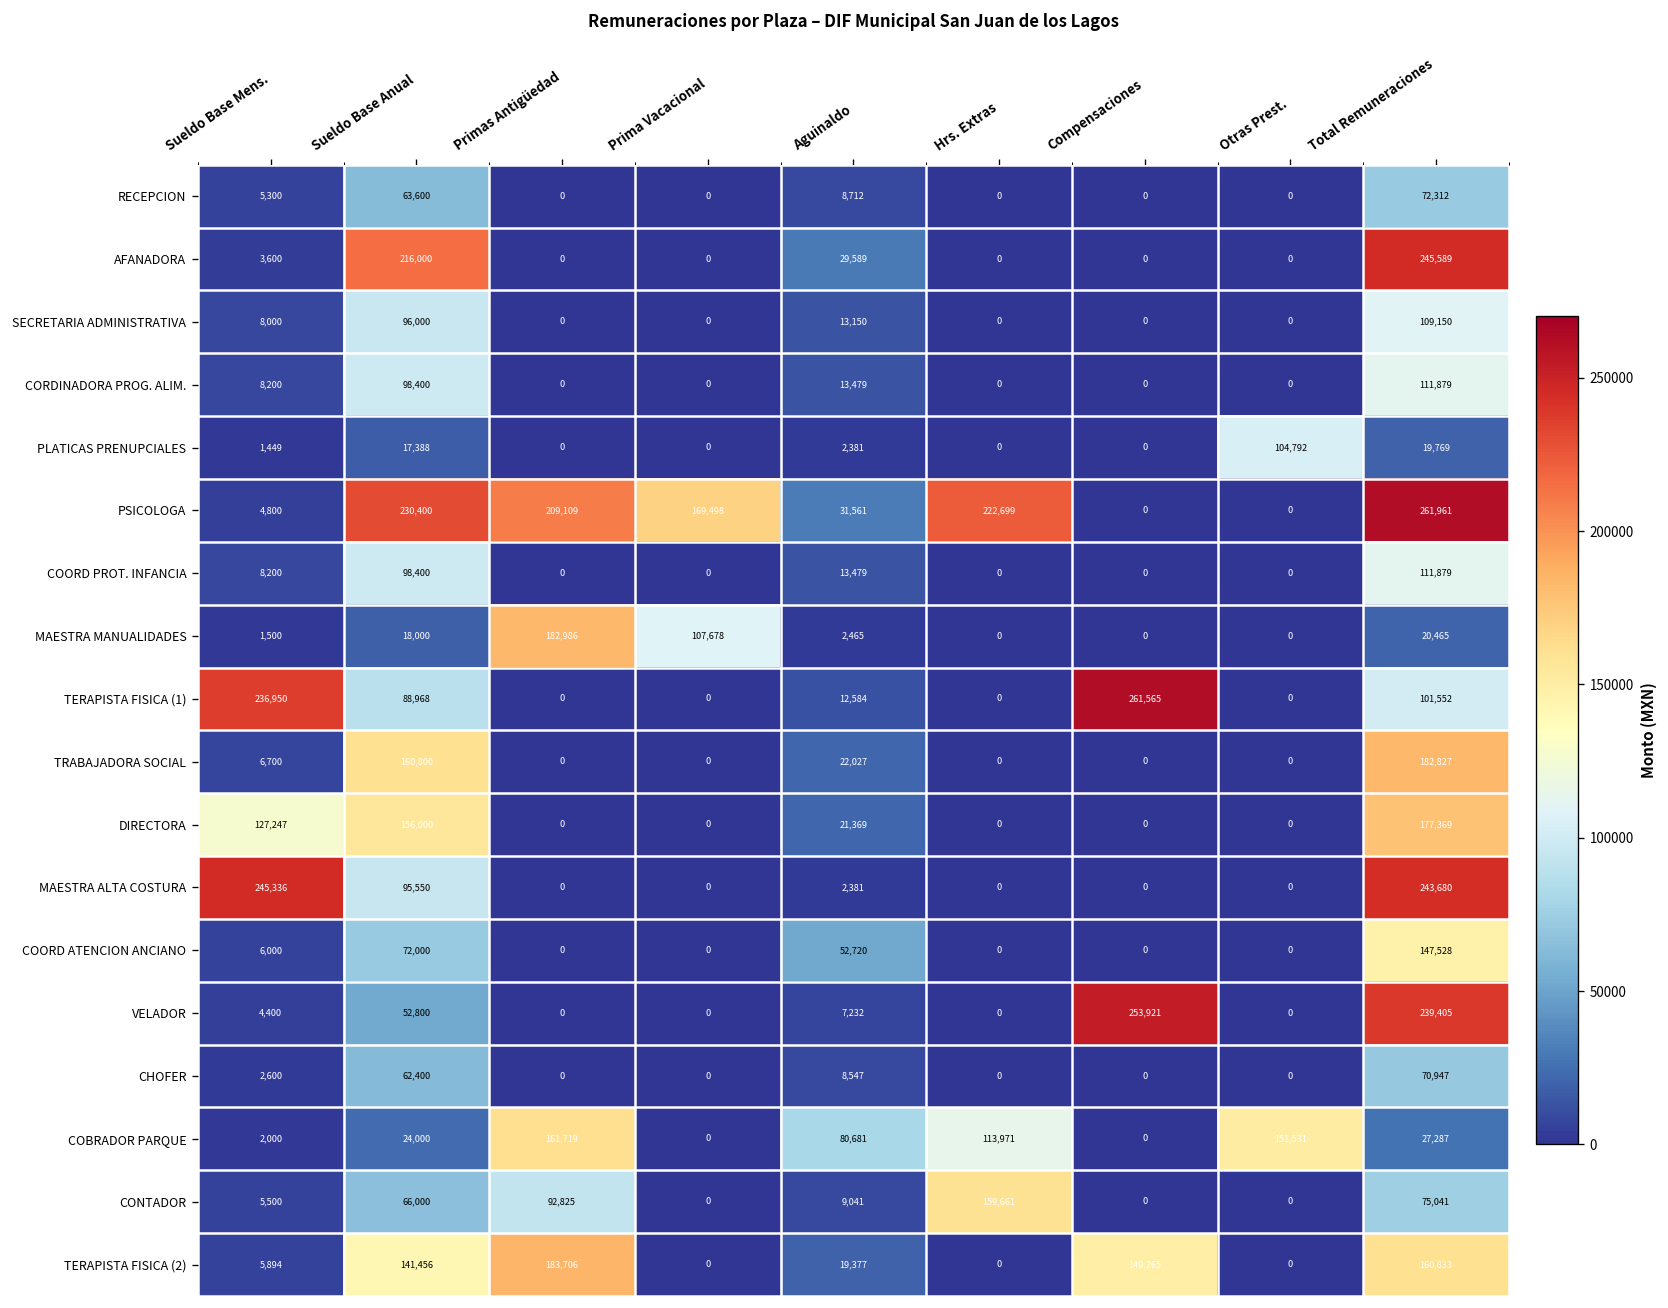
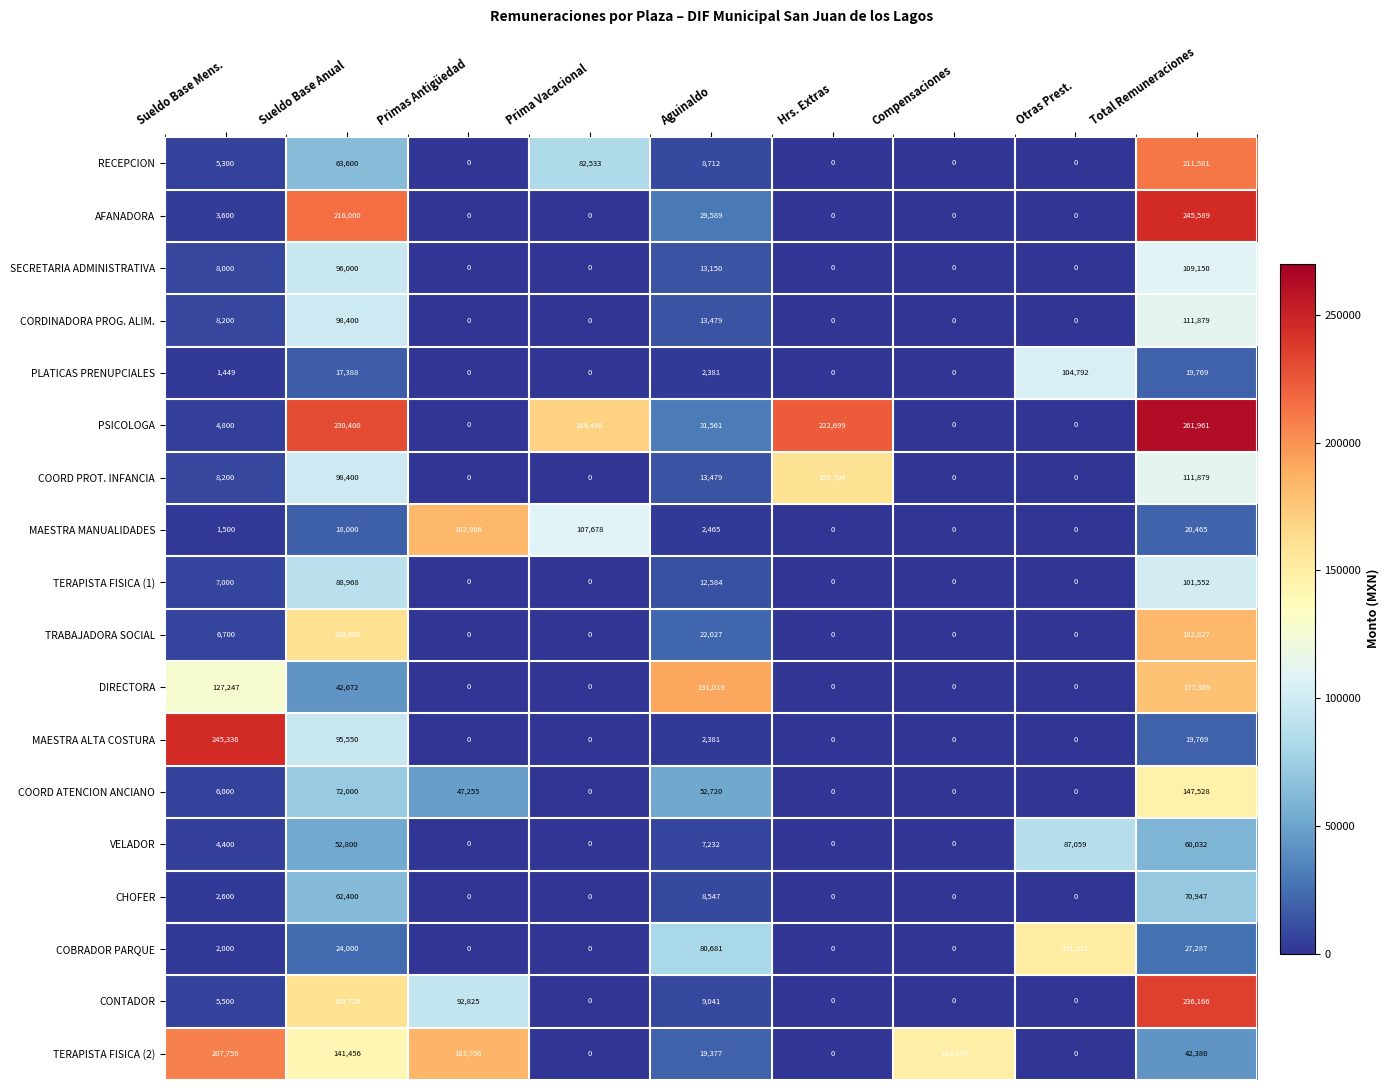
  {
    "RECEPCION": {
      "Sueldo Base Mens.": "5,300",
      "Sueldo Base Anual": "63,600",
      "Primas Antigüedad": "0",
-     "Prima Vacacional": "0",
+     "Prima Vacacional": "82,533",
      "Aguinaldo": "8,712",
      "Hrs. Extras": "0",
      "Compensaciones": "0",
      "Otras Prest.": "0",
-     "Total Remuneraciones": "72,312"
+     "Total Remuneraciones": "211,581"
    },
    "AFANADORA": {
      "Sueldo Base Mens.": "3,600",
      "Sueldo Base Anual": "216,000",
      "Primas Antigüedad": "0",
      "Prima Vacacional": "0",
      "Aguinaldo": "29,589",
      "Hrs. Extras": "0",
      "Compensaciones": "0",
      "Otras Prest.": "0",
      "Total Remuneraciones": "245,589"
    },
    "SECRETARIA ADMINISTRATIVA": {
      "Sueldo Base Mens.": "8,000",
      "Sueldo Base Anual": "96,000",
      "Primas Antigüedad": "0",
      "Prima Vacacional": "0",
      "Aguinaldo": "13,150",
      "Hrs. Extras": "0",
      "Compensaciones": "0",
      "Otras Prest.": "0",
      "Total Remuneraciones": "109,150"
    },
    "CORDINADORA PROG. ALIM.": {
      "Sueldo Base Mens.": "8,200",
      "Sueldo Base Anual": "98,400",
      "Primas Antigüedad": "0",
      "Prima Vacacional": "0",
      "Aguinaldo": "13,479",
      "Hrs. Extras": "0",
      "Compensaciones": "0",
      "Otras Prest.": "0",
      "Total Remuneraciones": "111,879"
    },
    "PLATICAS PRENUPCIALES": {
      "Sueldo Base Mens.": "1,449",
      "Sueldo Base Anual": "17,388",
      "Primas Antigüedad": "0",
      "Prima Vacacional": "0",
      "Aguinaldo": "2,381",
      "Hrs. Extras": "0",
      "Compensaciones": "0",
      "Otras Prest.": "104,792",
      "Total Remuneraciones": "19,769"
    },
    "PSICOLOGA": {
      "Sueldo Base Mens.": "4,800",
      "Sueldo Base Anual": "230,400",
-     "Primas Antigüedad": "209,109",
+     "Primas Antigüedad": "0",
      "Prima Vacacional": "169,498",
      "Aguinaldo": "31,561",
      "Hrs. Extras": "222,699",
      "Compensaciones": "0",
      "Otras Prest.": "0",
      "Total Remuneraciones": "261,961"
    },
    "COORD PROT. INFANCIA": {
      "Sueldo Base Mens.": "8,200",
      "Sueldo Base Anual": "98,400",
      "Primas Antigüedad": "0",
      "Prima Vacacional": "0",
      "Aguinaldo": "13,479",
-     "Hrs. Extras": "0",
+     "Hrs. Extras": "159,704",
      "Compensaciones": "0",
      "Otras Prest.": "0",
      "Total Remuneraciones": "111,879"
    },
    "MAESTRA MANUALIDADES": {
      "Sueldo Base Mens.": "1,500",
      "Sueldo Base Anual": "18,000",
      "Primas Antigüedad": "182,986",
      "Prima Vacacional": "107,678",
      "Aguinaldo": "2,465",
      "Hrs. Extras": "0",
      "Compensaciones": "0",
      "Otras Prest.": "0",
      "Total Remuneraciones": "20,465"
    },
    "TERAPISTA FISICA (1)": {
-     "Sueldo Base Mens.": "236,950",
+     "Sueldo Base Mens.": "7,000",
      "Sueldo Base Anual": "88,968",
      "Primas Antigüedad": "0",
      "Prima Vacacional": "0",
      "Aguinaldo": "12,584",
      "Hrs. Extras": "0",
-     "Compensaciones": "261,565",
+     "Compensaciones": "0",
      "Otras Prest.": "0",
      "Total Remuneraciones": "101,552"
    },
    "TRABAJADORA SOCIAL": {
      "Sueldo Base Mens.": "6,700",
      "Sueldo Base Anual": "160,800",
      "Primas Antigüedad": "0",
      "Prima Vacacional": "0",
      "Aguinaldo": "22,027",
      "Hrs. Extras": "0",
      "Compensaciones": "0",
      "Otras Prest.": "0",
      "Total Remuneraciones": "182,827"
    },
    "DIRECTORA": {
      "Sueldo Base Mens.": "127,247",
-     "Sueldo Base Anual": "156,000",
+     "Sueldo Base Anual": "42,672",
      "Primas Antigüedad": "0",
      "Prima Vacacional": "0",
-     "Aguinaldo": "21,369",
+     "Aguinaldo": "191,019",
      "Hrs. Extras": "0",
      "Compensaciones": "0",
      "Otras Prest.": "0",
      "Total Remuneraciones": "177,369"
    },
    "MAESTRA ALTA COSTURA": {
      "Sueldo Base Mens.": "245,336",
      "Sueldo Base Anual": "95,550",
      "Primas Antigüedad": "0",
      "Prima Vacacional": "0",
      "Aguinaldo": "2,381",
      "Hrs. Extras": "0",
      "Compensaciones": "0",
      "Otras Prest.": "0",
-     "Total Remuneraciones": "243,680"
+     "Total Remuneraciones": "19,769"
    },
    "COORD ATENCION ANCIANO": {
      "Sueldo Base Mens.": "6,000",
      "Sueldo Base Anual": "72,000",
-     "Primas Antigüedad": "0",
+     "Primas Antigüedad": "47,255",
      "Prima Vacacional": "0",
      "Aguinaldo": "52,720",
      "Hrs. Extras": "0",
      "Compensaciones": "0",
      "Otras Prest.": "0",
      "Total Remuneraciones": "147,528"
    },
    "VELADOR": {
      "Sueldo Base Mens.": "4,400",
      "Sueldo Base Anual": "52,800",
      "Primas Antigüedad": "0",
      "Prima Vacacional": "0",
      "Aguinaldo": "7,232",
      "Hrs. Extras": "0",
-     "Compensaciones": "253,921",
-     "Otras Prest.": "0",
-     "Total Remuneraciones": "239,405"
+     "Compensaciones": "0",
+     "Otras Prest.": "87,059",
+     "Total Remuneraciones": "60,032"
    },
    "CHOFER": {
      "Sueldo Base Mens.": "2,600",
      "Sueldo Base Anual": "62,400",
      "Primas Antigüedad": "0",
      "Prima Vacacional": "0",
      "Aguinaldo": "8,547",
      "Hrs. Extras": "0",
      "Compensaciones": "0",
      "Otras Prest.": "0",
      "Total Remuneraciones": "70,947"
    },
    "COBRADOR PARQUE": {
      "Sueldo Base Mens.": "2,000",
      "Sueldo Base Anual": "24,000",
-     "Primas Antigüedad": "161,719",
+     "Primas Antigüedad": "0",
      "Prima Vacacional": "0",
      "Aguinaldo": "80,681",
-     "Hrs. Extras": "113,971",
+     "Hrs. Extras": "0",
      "Compensaciones": "0",
      "Otras Prest.": "151,531",
      "Total Remuneraciones": "27,287"
    },
    "CONTADOR": {
      "Sueldo Base Mens.": "5,500",
-     "Sueldo Base Anual": "66,000",
+     "Sueldo Base Anual": "160,726",
      "Primas Antigüedad": "92,825",
      "Prima Vacacional": "0",
      "Aguinaldo": "9,041",
-     "Hrs. Extras": "159,661",
+     "Hrs. Extras": "0",
      "Compensaciones": "0",
      "Otras Prest.": "0",
-     "Total Remuneraciones": "75,041"
+     "Total Remuneraciones": "236,166"
    },
    "TERAPISTA FISICA (2)": {
-     "Sueldo Base Mens.": "5,894",
+     "Sueldo Base Mens.": "207,759",
      "Sueldo Base Anual": "141,456",
      "Primas Antigüedad": "183,706",
      "Prima Vacacional": "0",
      "Aguinaldo": "19,377",
      "Hrs. Extras": "0",
      "Compensaciones": "149,265",
      "Otras Prest.": "0",
-     "Total Remuneraciones": "160,833"
+     "Total Remuneraciones": "42,380"
    }
  }
